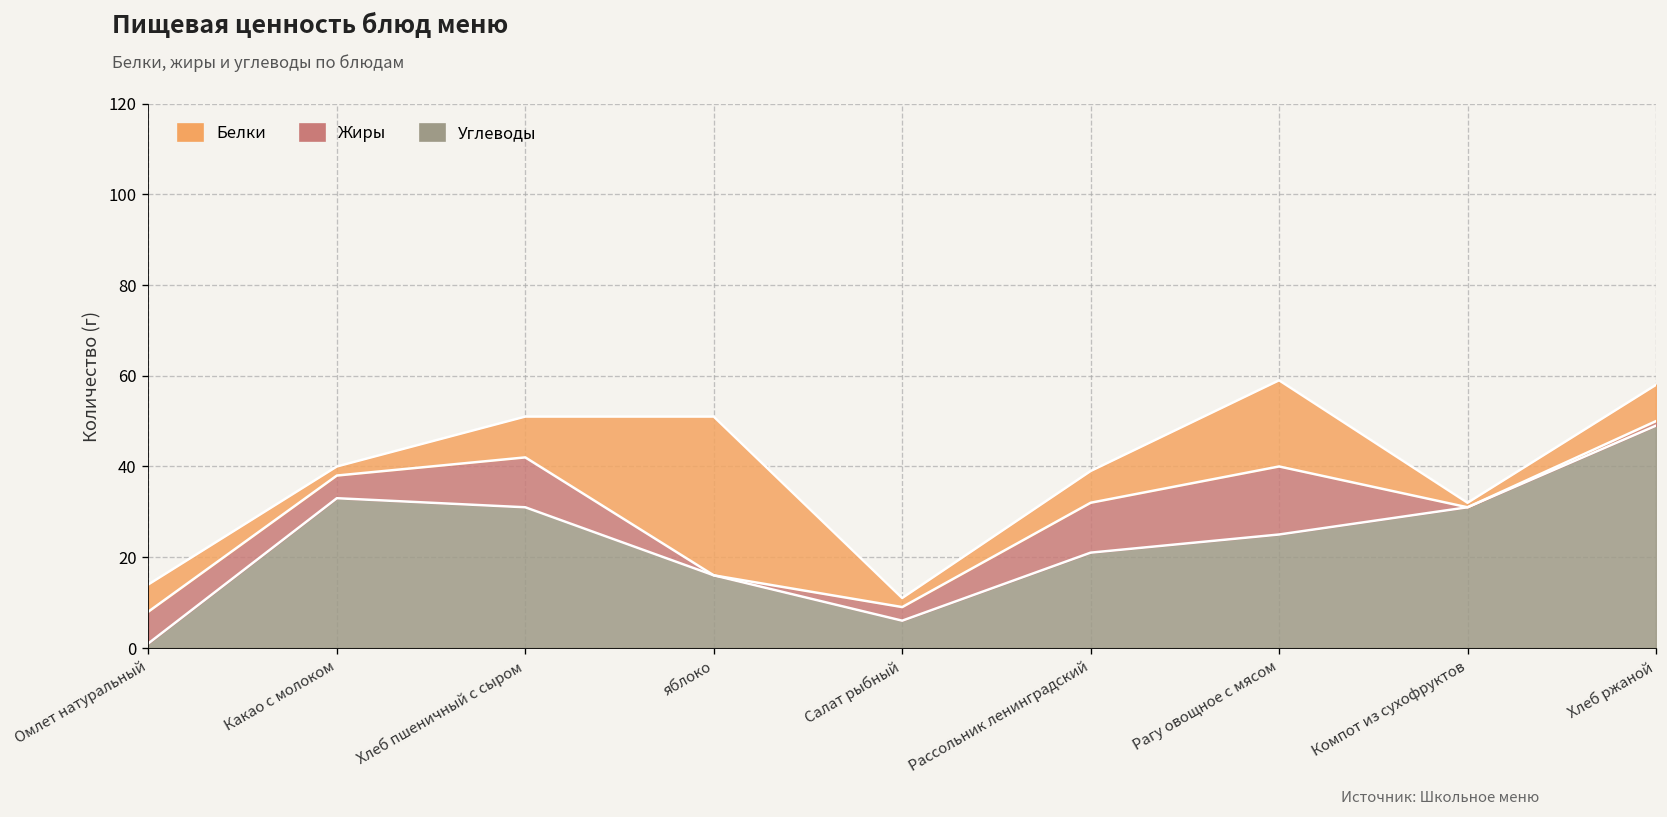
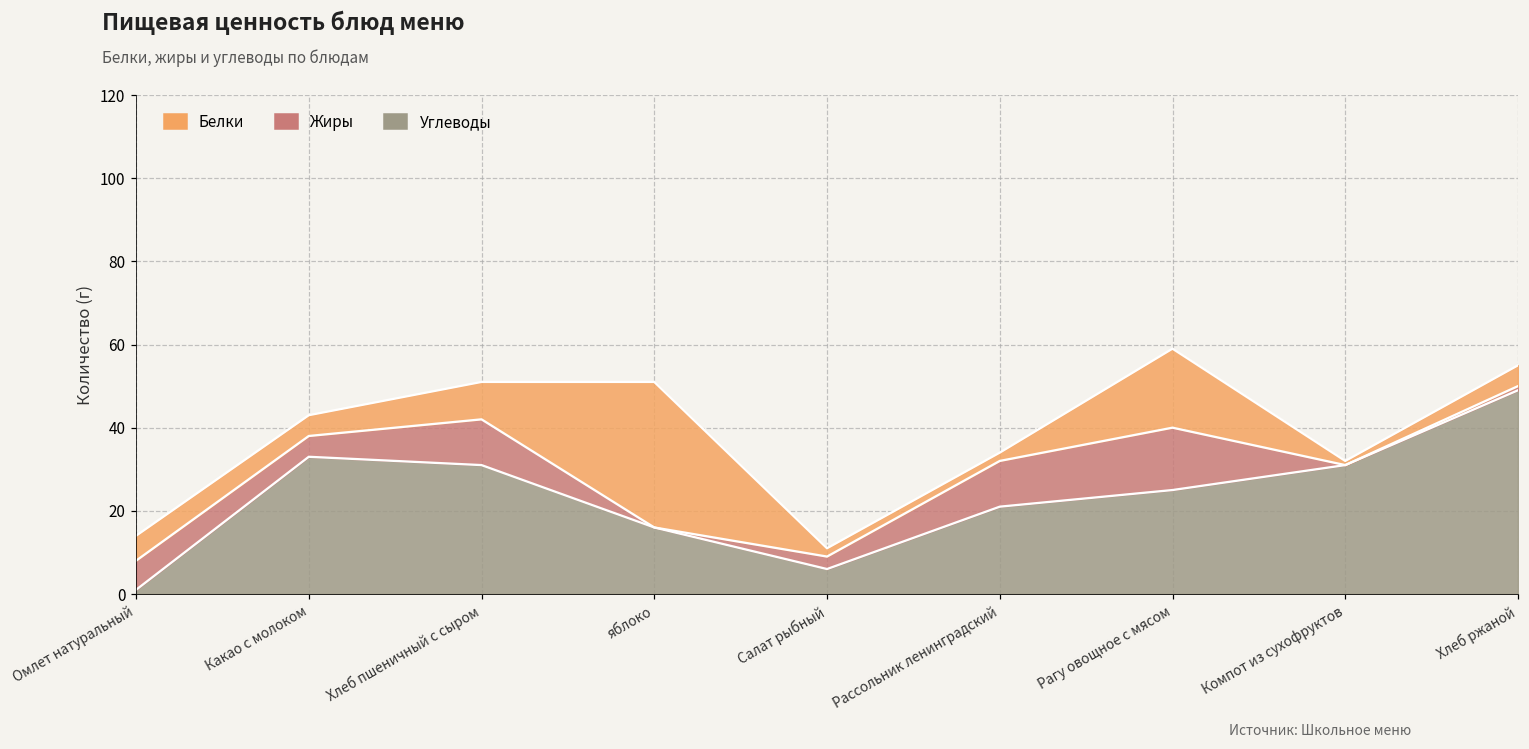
  {
    "Белки": {
      "Омлет натуральный": 6,
-     "Какао с молоком": 2,
+     "Какао с молоком": 5,
      "Хлеб пшеничный с сыром": 9,
      "яблоко": 35,
      "Салат рыбный": 2,
-     "Рассольник ленинградский": 7,
+     "Рассольник ленинградский": 2,
      "Рагу овощное с мясом": 19,
      "Компот из сухофруктов": 1,
-     "Хлеб ржаной": 8
+     "Хлеб ржаной": 5
    }
  }
